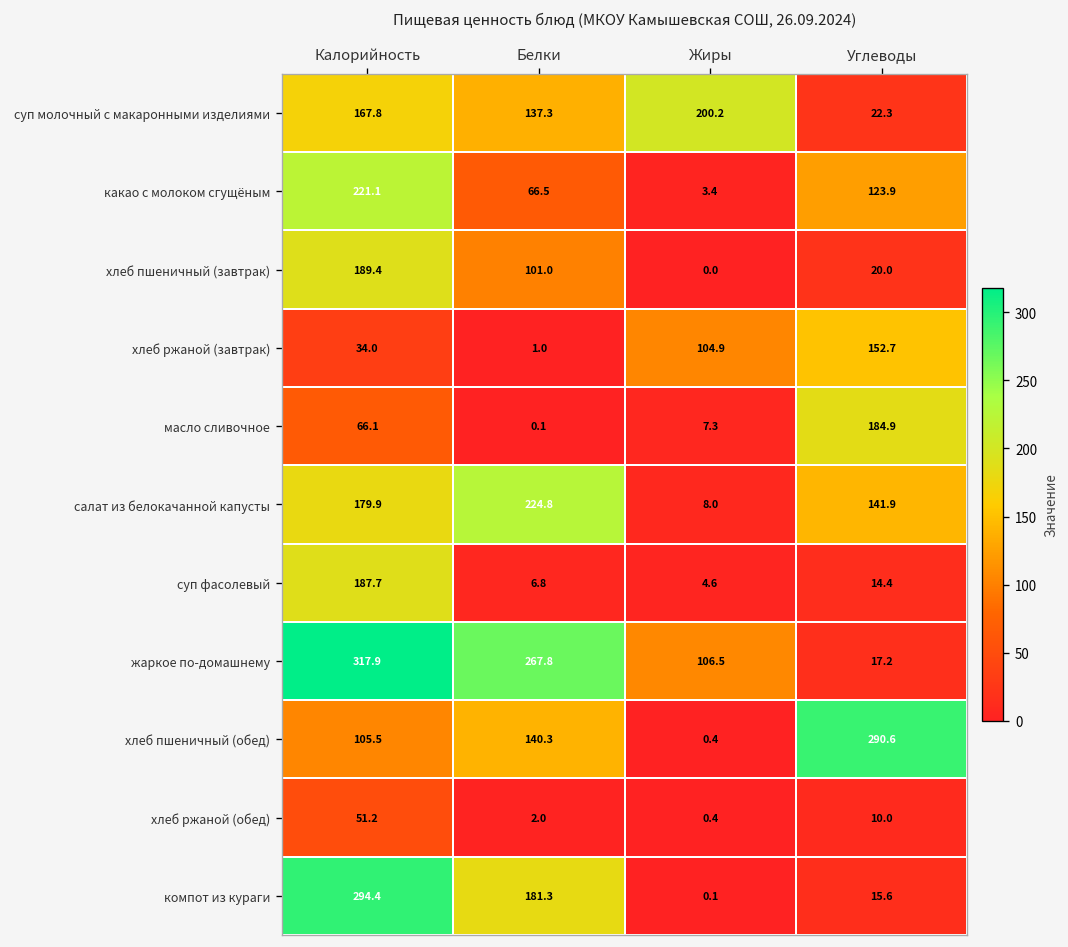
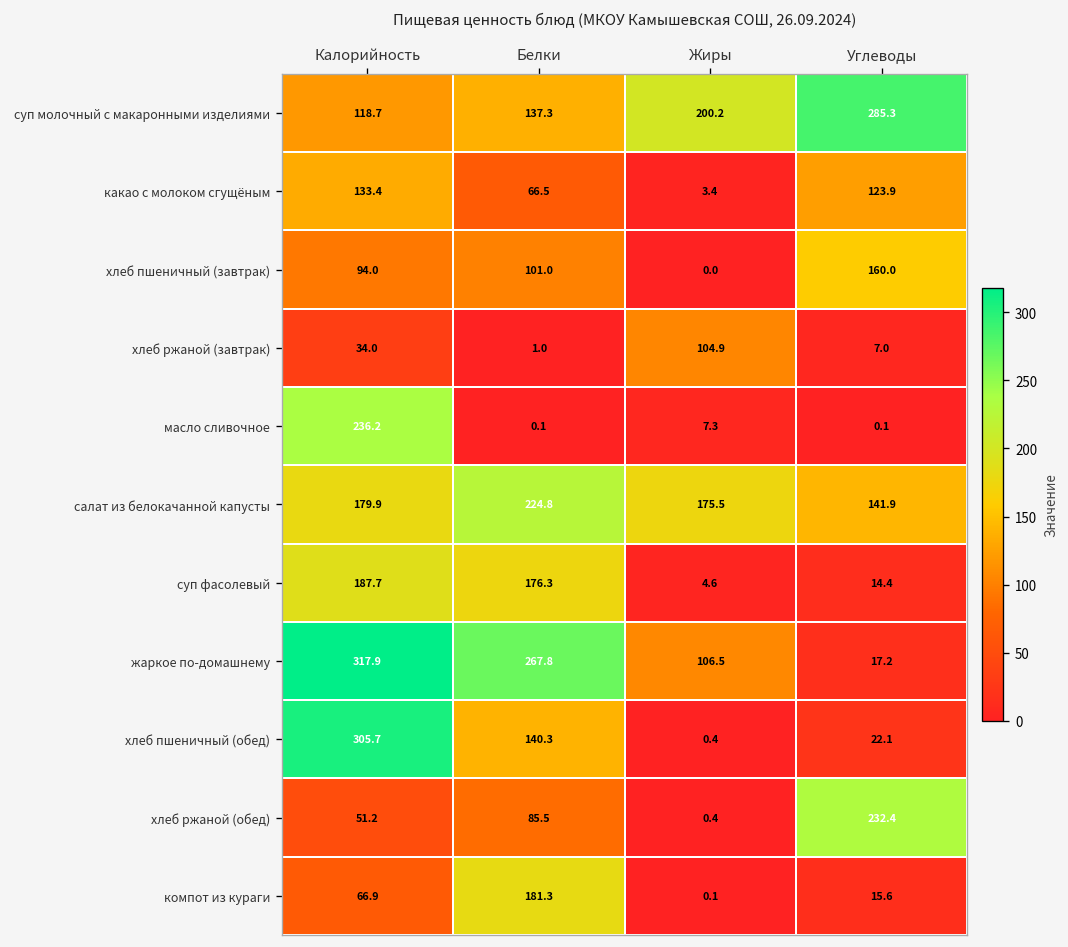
  {
    "суп молочный с макаронными изделиями": {
-     "Калорийность": 167.8,
+     "Калорийность": 118.7,
      "Белки": 137.3,
      "Жиры": 200.2,
-     "Углеводы": 22.3
+     "Углеводы": 285.3
    },
    "какао с молоком сгущёным": {
-     "Калорийность": 221.1,
+     "Калорийность": 133.4,
      "Белки": 66.5,
      "Жиры": 3.4,
      "Углеводы": 123.9
    },
    "хлеб пшеничный (завтрак)": {
-     "Калорийность": 189.4,
+     "Калорийность": 94.0,
      "Белки": 101.0,
      "Жиры": 0.0,
-     "Углеводы": 20.0
+     "Углеводы": 160.0
    },
    "хлеб ржаной (завтрак)": {
      "Калорийность": 34.0,
      "Белки": 1.0,
      "Жиры": 104.9,
-     "Углеводы": 152.7
+     "Углеводы": 7.0
    },
    "масло сливочное": {
-     "Калорийность": 66.1,
+     "Калорийность": 236.2,
      "Белки": 0.1,
      "Жиры": 7.3,
-     "Углеводы": 184.9
+     "Углеводы": 0.1
    },
    "салат из белокачанной капусты": {
      "Калорийность": 179.9,
      "Белки": 224.8,
-     "Жиры": 8.0,
+     "Жиры": 175.5,
      "Углеводы": 141.9
    },
    "суп фасолевый": {
      "Калорийность": 187.7,
-     "Белки": 6.8,
+     "Белки": 176.3,
      "Жиры": 4.6,
      "Углеводы": 14.4
    },
    "жаркое по-домашнему": {
      "Калорийность": 317.9,
      "Белки": 267.8,
      "Жиры": 106.5,
      "Углеводы": 17.2
    },
    "хлеб пшеничный (обед)": {
-     "Калорийность": 105.5,
+     "Калорийность": 305.7,
      "Белки": 140.3,
      "Жиры": 0.4,
-     "Углеводы": 290.6
+     "Углеводы": 22.1
    },
    "хлеб ржаной (обед)": {
      "Калорийность": 51.2,
-     "Белки": 2.0,
+     "Белки": 85.5,
      "Жиры": 0.4,
-     "Углеводы": 10.0
+     "Углеводы": 232.4
    },
    "компот из кураги": {
-     "Калорийность": 294.4,
+     "Калорийность": 66.9,
      "Белки": 181.3,
      "Жиры": 0.1,
      "Углеводы": 15.6
    }
  }
